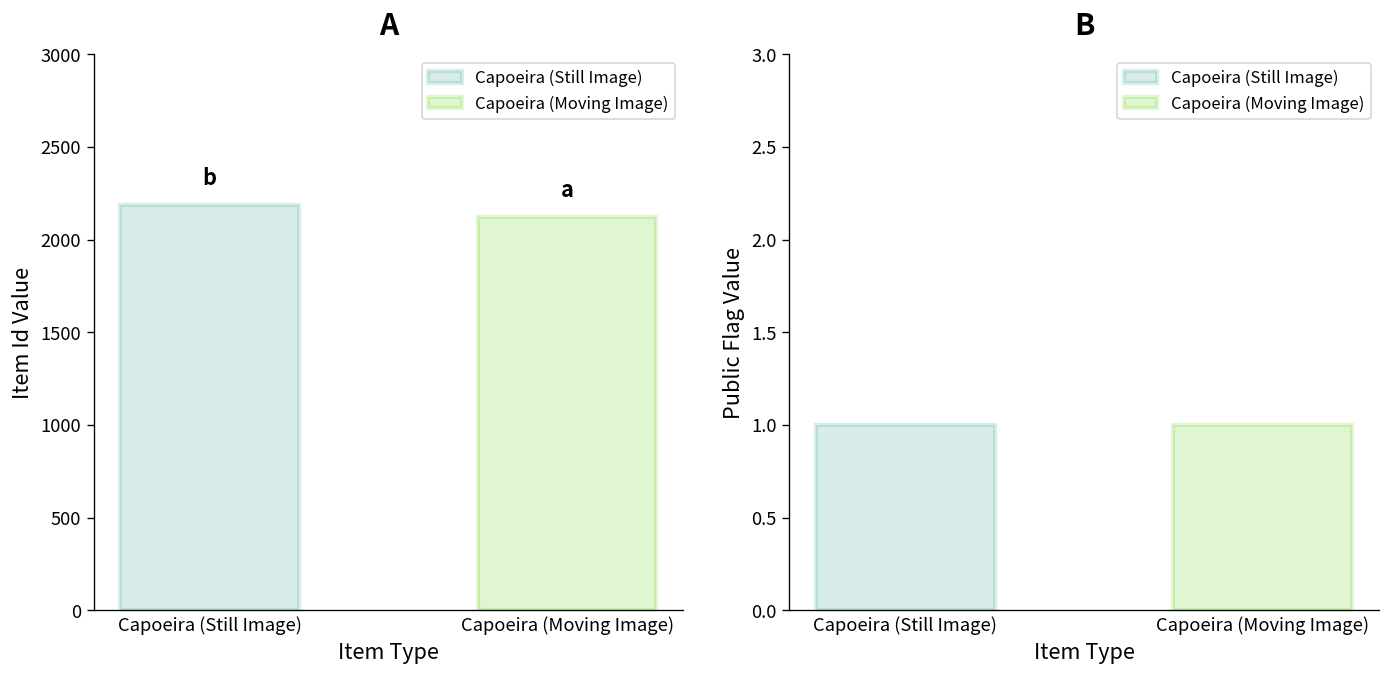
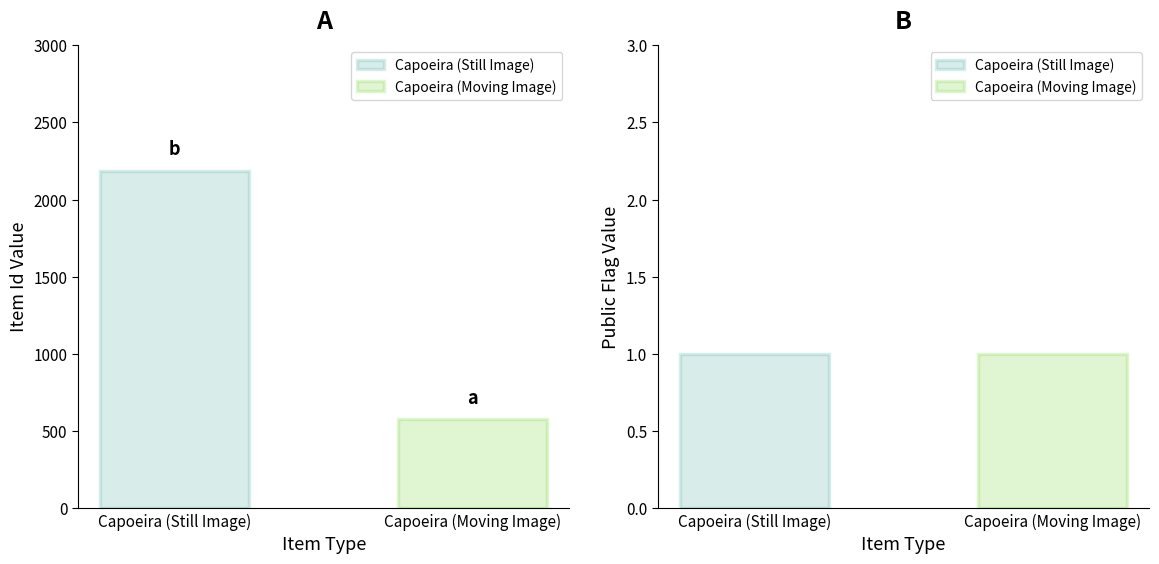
  {
    "A": {
      "Capoeira (Still Image)": 2190,
-     "Capoeira (Moving Image)": 2120
+     "Capoeira (Moving Image)": 580
    },
    "B": {
      "Capoeira (Still Image)": 1.00,
      "Capoeira (Moving Image)": 1.00
    }
  }
